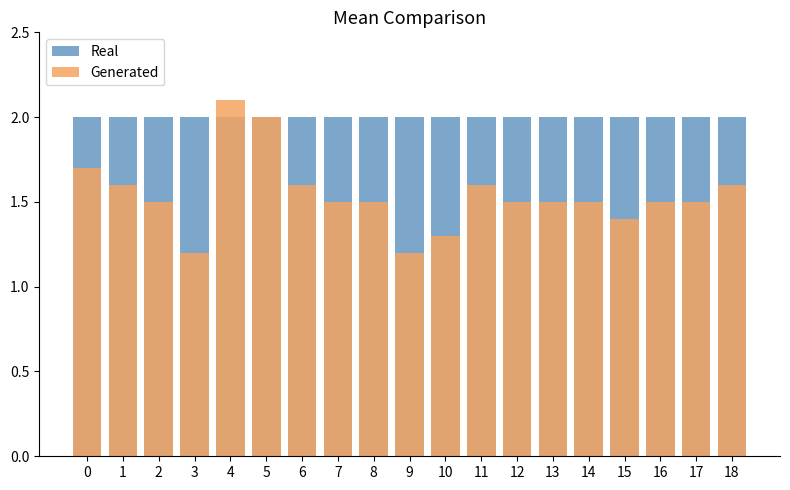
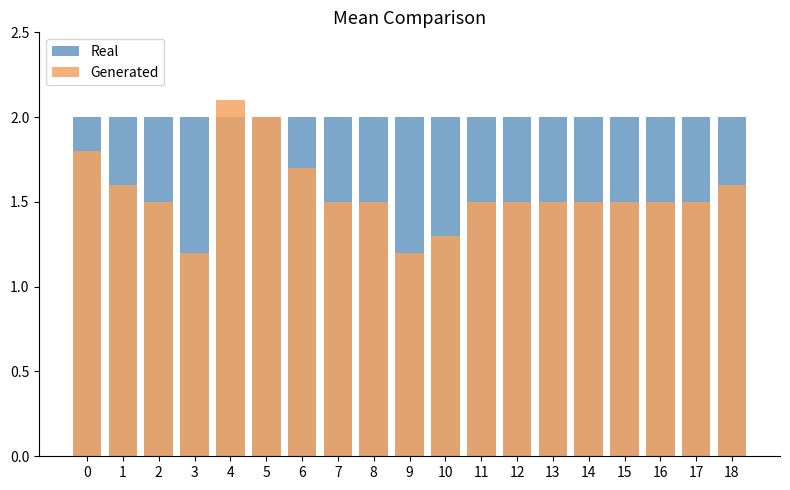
  {
    "Real": {
      "0": 2.0,
      "1": 2.0,
      "2": 2.0,
      "3": 2.0,
      "5": 2.0,
      "6": 2.0,
      "7": 2.0,
      "8": 2.0,
      "9": 2.0,
      "10": 2.0,
      "11": 2.0,
      "12": 2.0,
      "13": 2.0,
      "14": 2.0,
      "15": 2.0,
      "16": 2.0,
      "17": 2.0,
      "18": 2.0
    },
    "Generated": {
-     "0": 1.7,
+     "0": 1.8,
      "4": 2.1,
      "5": 2.0,
-     "6": 1.6,
-     "11": 1.6,
-     "15": 1.4
+     "6": 1.7,
+     "11": 1.5,
+     "15": 1.5
    }
  }
